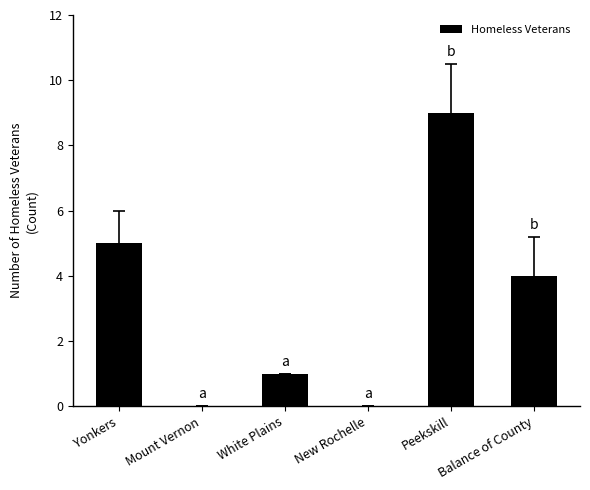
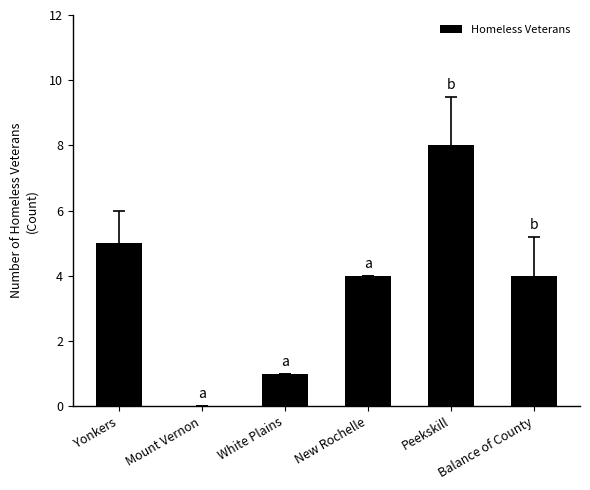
  {
    "Homeless Veterans": {
      "Yonkers": 5,
      "Mount Vernon": 0,
      "White Plains": 1,
-     "New Rochelle": 0,
-     "Peekskill": 9,
+     "New Rochelle": 4,
+     "Peekskill": 8,
      "Balance of County": 4
    }
  }
